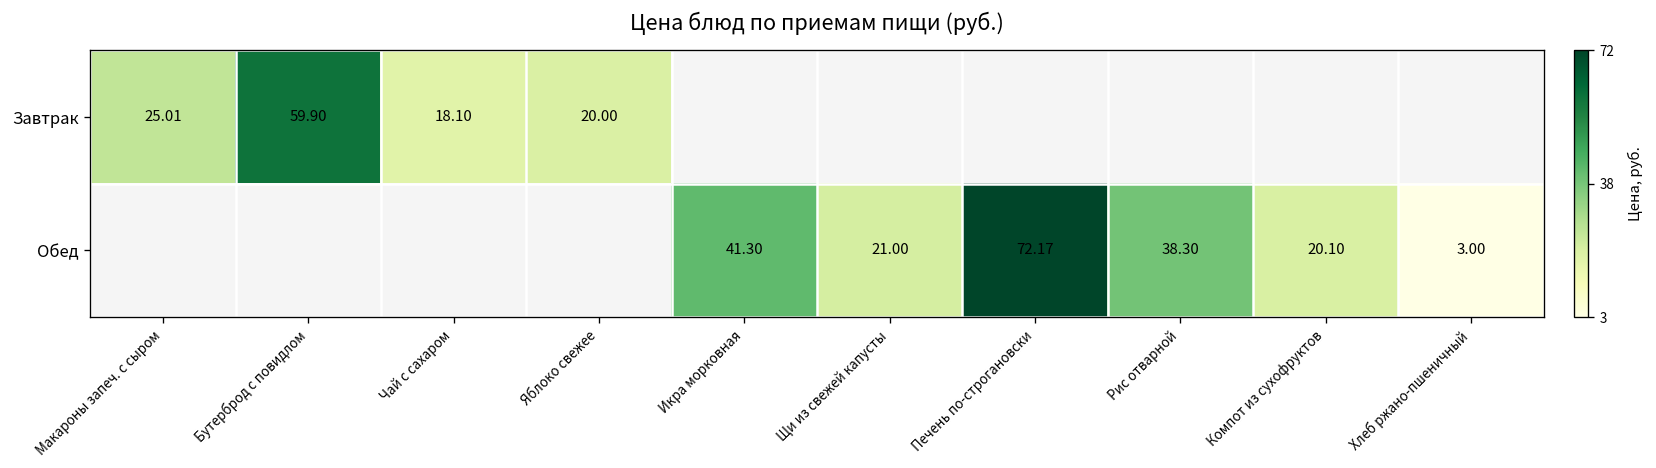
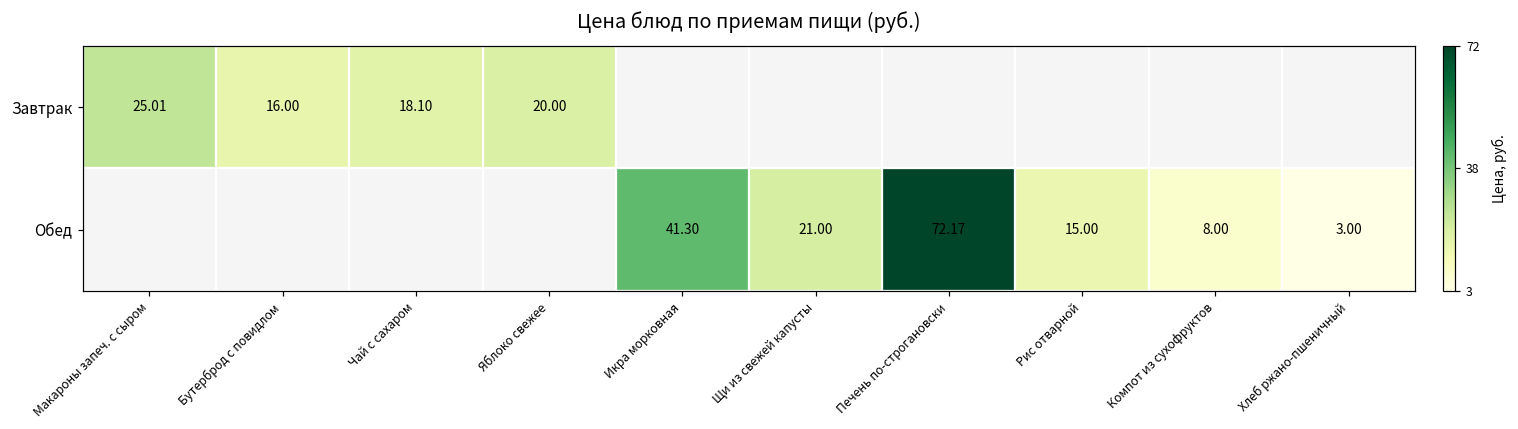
  {
    "Завтрак": {
      "Макароны запеч. с сыром": 25.01,
-     "Бутерброд с повидлом": 59.90,
+     "Бутерброд с повидлом": 16.00,
      "Чай с сахаром": 18.10,
      "Яблоко свежее": 20.00
    },
    "Обед": {
      "Икра морковная": 41.30,
      "Щи из свежей капусты": 21.00,
      "Печень по-строгановски": 72.17,
-     "Рис отварной": 38.30,
-     "Компот из сухофруктов": 20.10,
+     "Рис отварной": 15.00,
+     "Компот из сухофруктов": 8.00,
      "Хлеб ржано-пшеничный": 3.00
    }
  }
